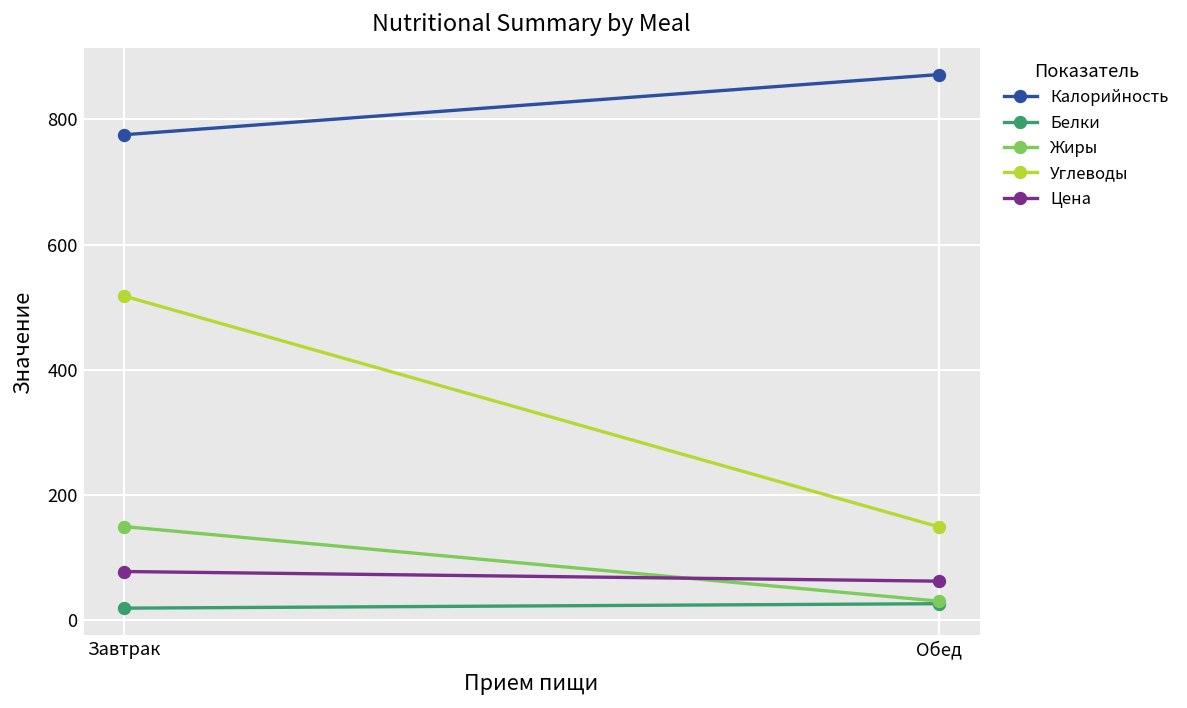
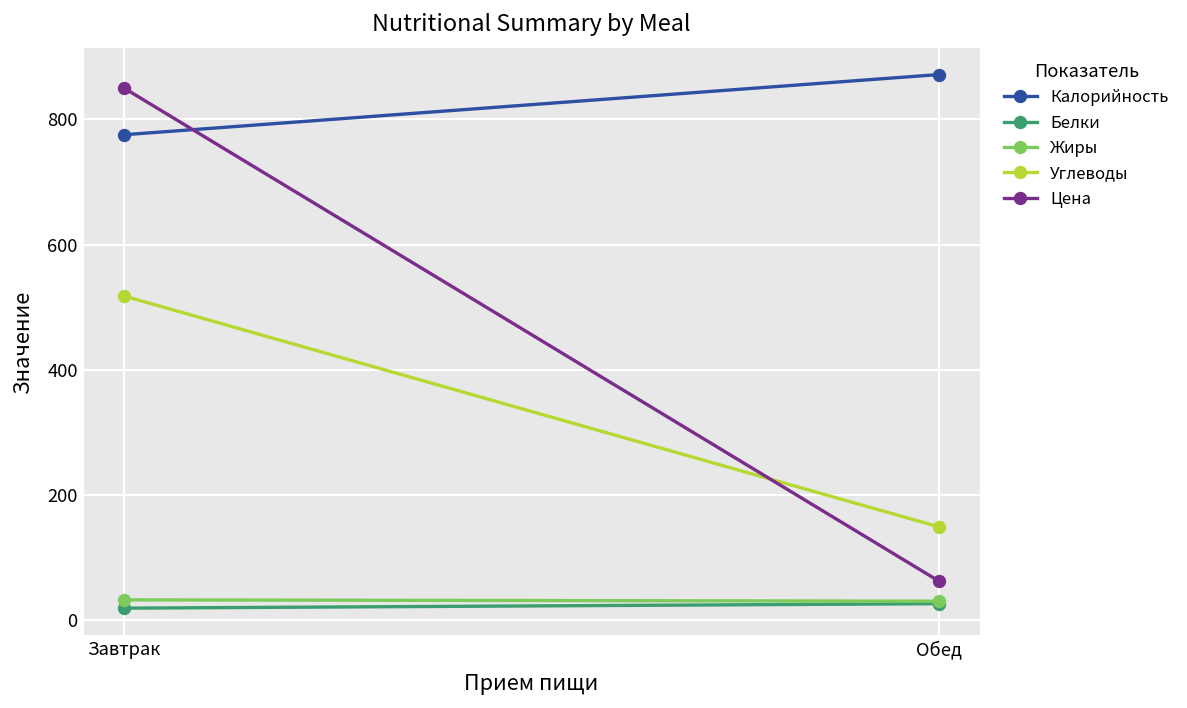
  {
    "Калорийность": {
      "Завтрак": 780,
      "Обед": 870
    },
    "Белки": {
      "Завтрак": 20
    },
    "Жиры": {
-     "Завтрак": 150
+     "Завтрак": 30
    },
    "Углеводы": {
      "Завтрак": 520,
      "Обед": 150
    },
    "Цена": {
-     "Завтрак": 80,
+     "Завтрак": 850,
      "Обед": 60
    }
  }
